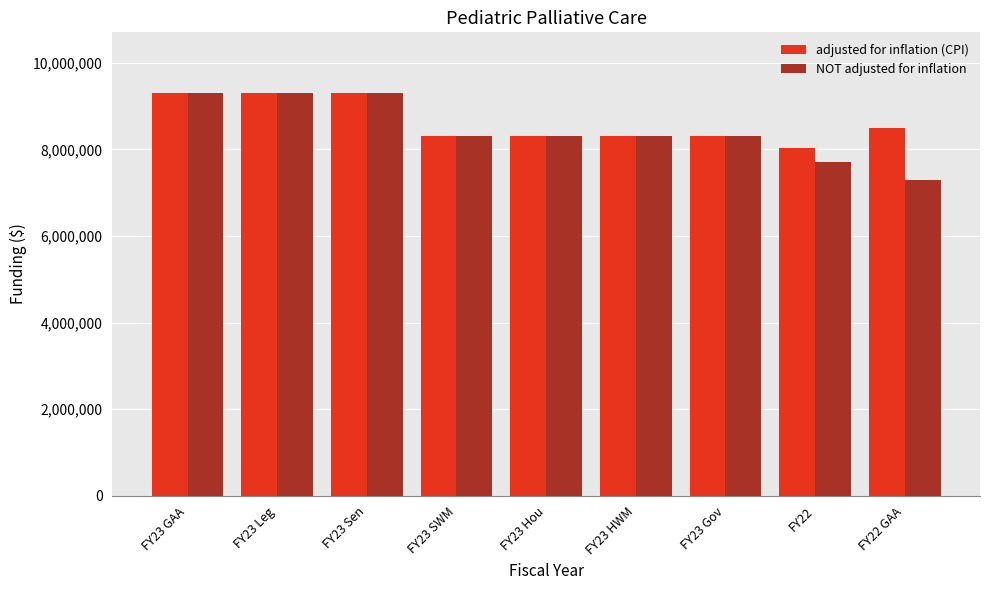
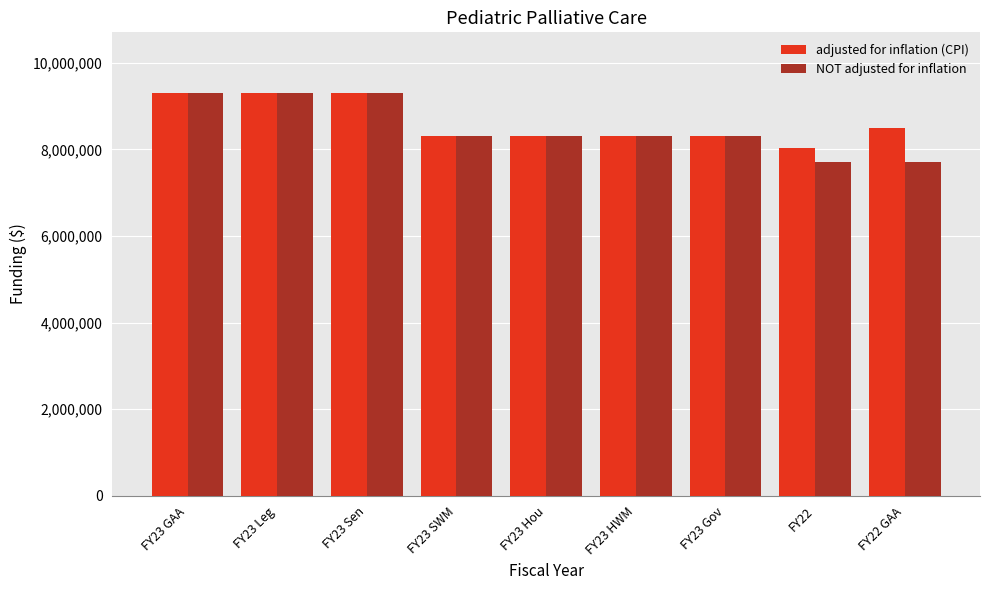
  {
    "adjusted for inflation (CPI)": {
      "FY23 GAA": "9,300,000",
      "FY23 Leg": "9,300,000",
      "FY23 Sen": "9,300,000",
      "FY23 SWM": "8,300,000",
      "FY23 Hou": "8,300,000",
      "FY23 HWM": "8,300,000",
      "FY23 Gov": "8,300,000",
      "FY22": "8,000,000",
      "FY22 GAA": "8,500,000"
    },
    "NOT adjusted for inflation": {
      "FY23 GAA": "9,300,000",
      "FY23 Leg": "9,300,000",
      "FY23 Sen": "9,300,000",
      "FY23 SWM": "8,300,000",
      "FY23 Hou": "8,300,000",
      "FY23 HWM": "8,300,000",
      "FY23 Gov": "8,300,000",
      "FY22": "7,700,000",
-     "FY22 GAA": "7,300,000"
+     "FY22 GAA": "7,700,000"
    }
  }
